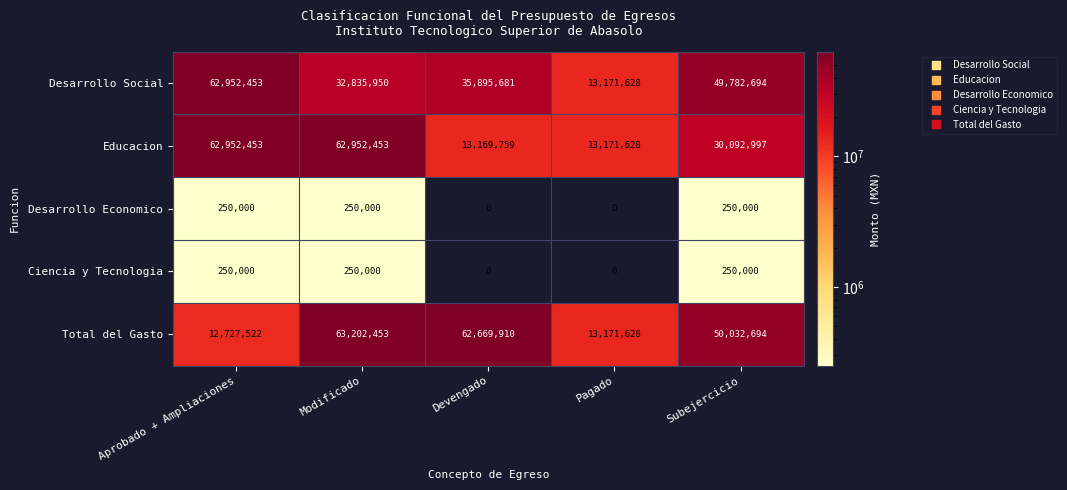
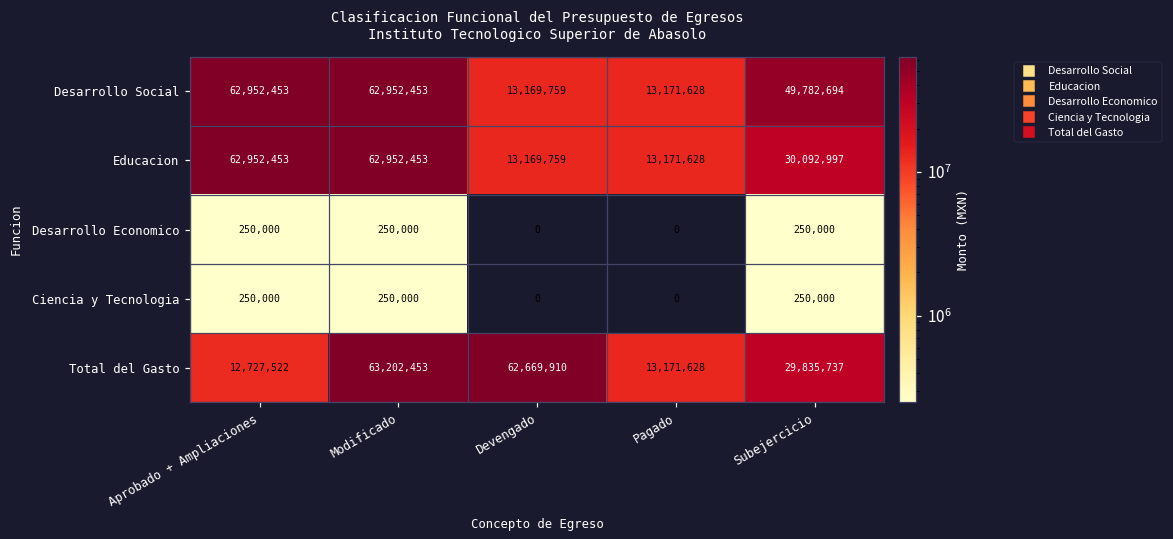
  {
    "Desarrollo Social": {
      "Aprobado + Ampliaciones": "62,952,453",
-     "Modificado": "32,835,950",
-     "Devengado": "35,895,681",
+     "Modificado": "62,952,453",
+     "Devengado": "13,169,759",
      "Pagado": "13,171,628",
      "Subejercicio": "49,782,694"
    },
    "Educacion": {
      "Aprobado + Ampliaciones": "62,952,453",
      "Modificado": "62,952,453",
      "Devengado": "13,169,759",
      "Pagado": "13,171,628",
      "Subejercicio": "30,092,997"
    },
    "Desarrollo Economico": {
      "Aprobado + Ampliaciones": "250,000",
      "Modificado": "250,000",
      "Subejercicio": "250,000"
    },
    "Ciencia y Tecnologia": {
      "Aprobado + Ampliaciones": "250,000",
      "Modificado": "250,000",
      "Subejercicio": "250,000"
    },
    "Total del Gasto": {
      "Aprobado + Ampliaciones": "12,727,522",
      "Modificado": "63,202,453",
      "Devengado": "62,669,910",
      "Pagado": "13,171,628",
-     "Subejercicio": "50,032,694"
+     "Subejercicio": "29,835,737"
    }
  }
